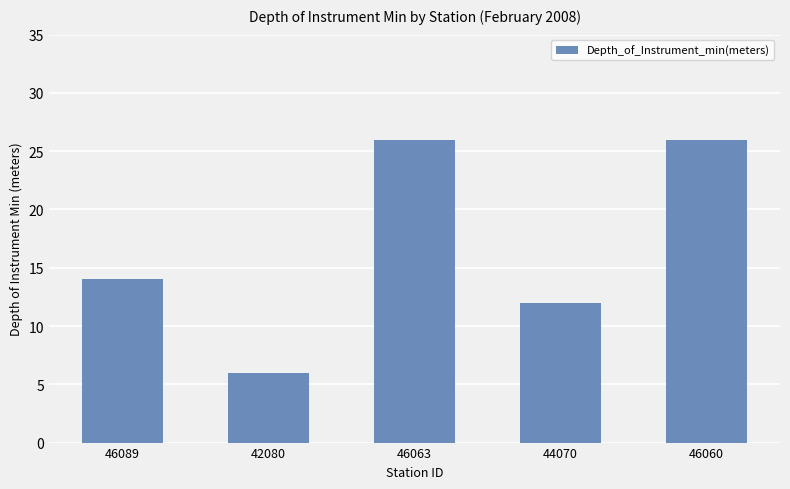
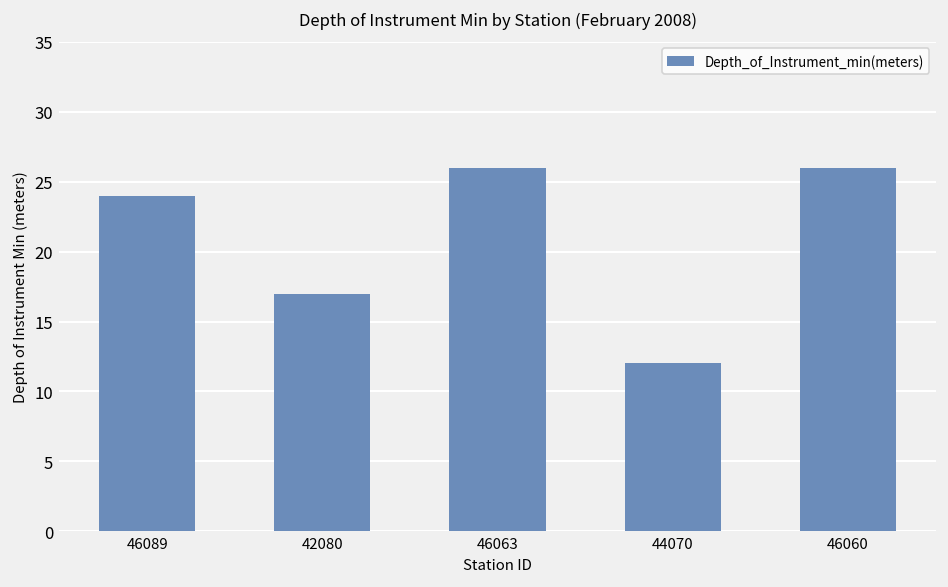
  {
-   "46089": 14,
-   "42080": 6,
+   "46089": 24,
+   "42080": 17,
    "46063": 26,
    "44070": 12,
    "46060": 26
  }
